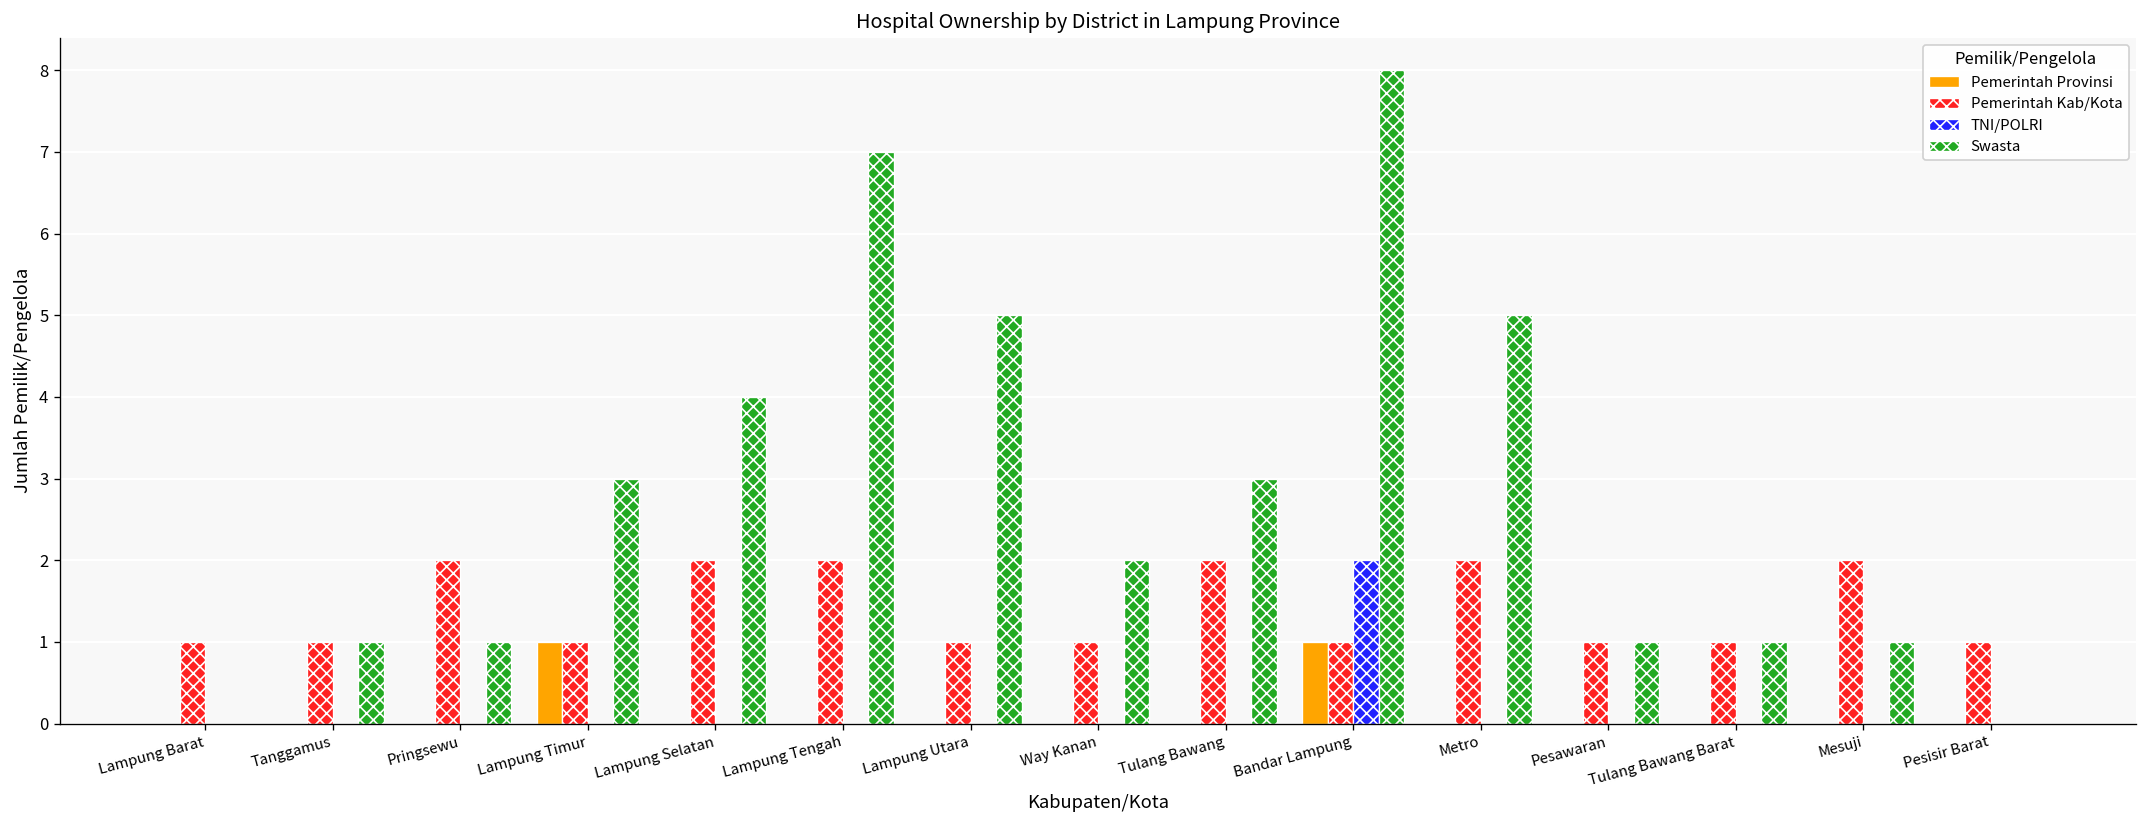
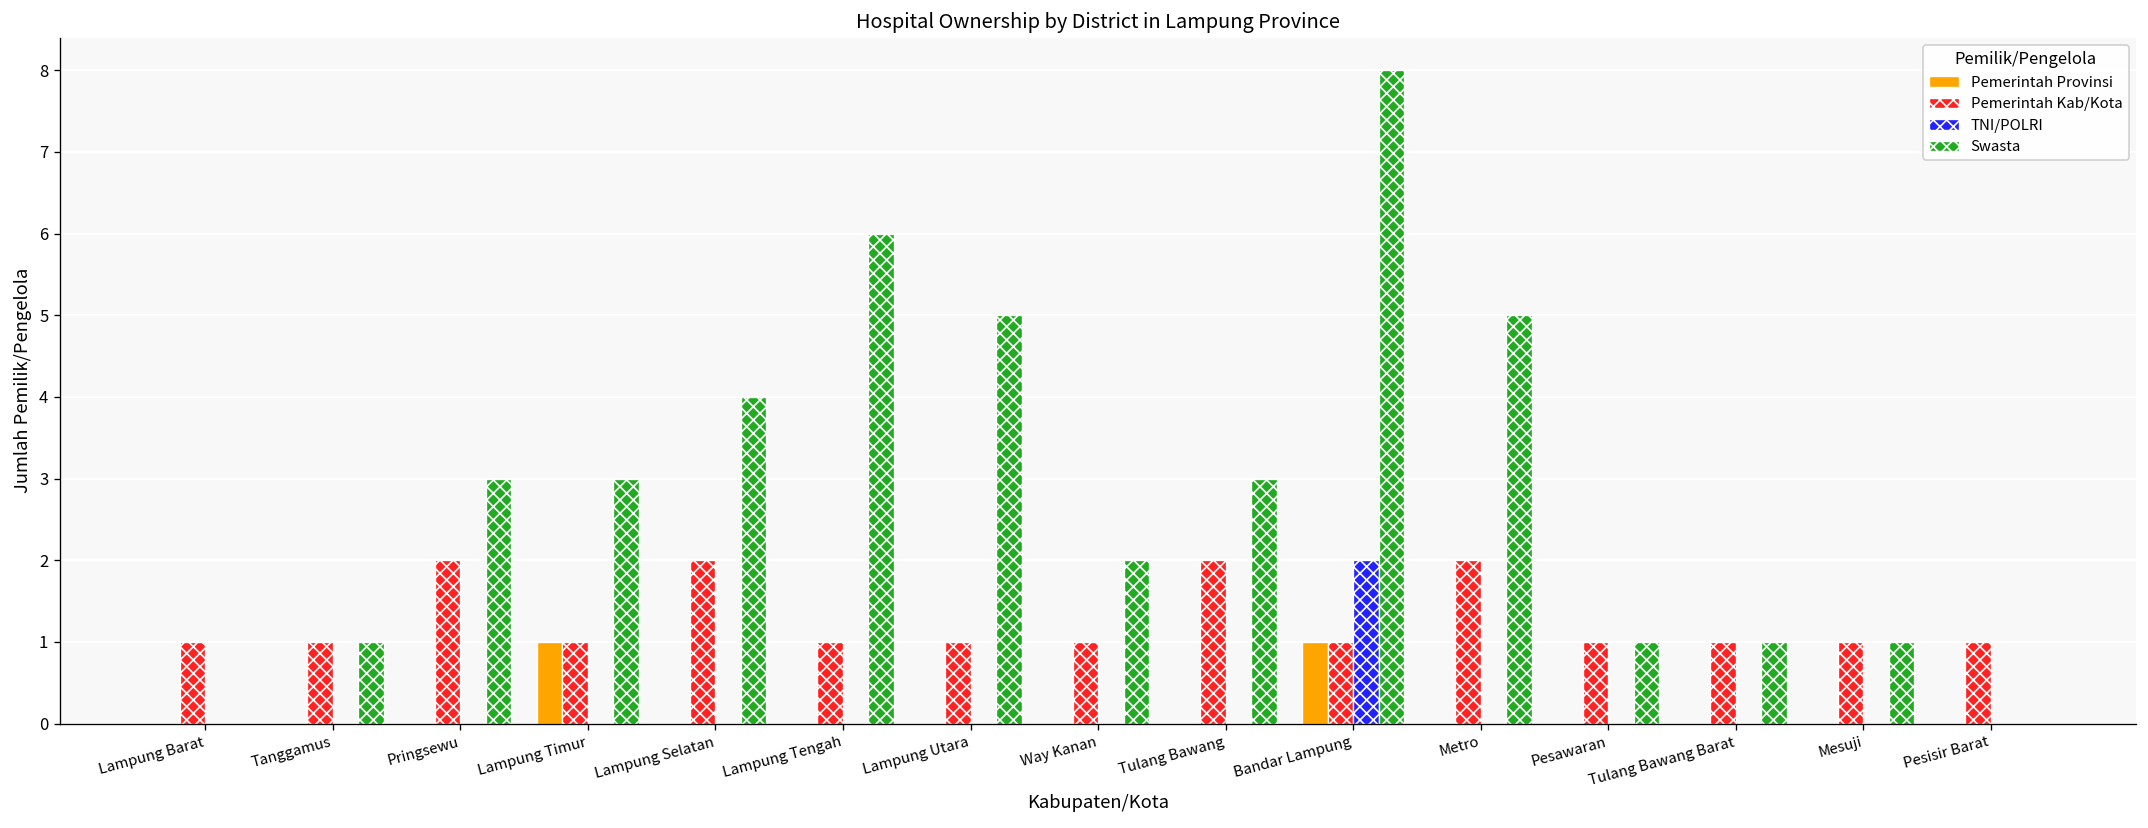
  {
    "Pemerintah Provinsi": {
      "Lampung Barat": 0,
      "Tanggamus": 0,
      "Pringsewu": 0,
      "Lampung Timur": 1,
      "Lampung Selatan": 0,
      "Lampung Tengah": 0,
      "Lampung Utara": 0,
      "Way Kanan": 0,
      "Tulang Bawang": 0,
      "Bandar Lampung": 1,
      "Metro": 0,
      "Pesawaran": 0,
      "Tulang Bawang Barat": 0,
      "Mesuji": 0,
      "Pesisir Barat": 0
    },
    "Pemerintah Kab/Kota": {
      "Lampung Barat": 1,
      "Tanggamus": 1,
      "Pringsewu": 2,
      "Lampung Timur": 1,
      "Lampung Selatan": 2,
-     "Lampung Tengah": 2,
+     "Lampung Tengah": 1,
      "Lampung Utara": 1,
      "Way Kanan": 1,
      "Tulang Bawang": 2,
      "Bandar Lampung": 1,
      "Metro": 2,
      "Pesawaran": 1,
      "Tulang Bawang Barat": 1,
-     "Mesuji": 2,
+     "Mesuji": 1,
      "Pesisir Barat": 1
    },
    "TNI/POLRI": {
      "Lampung Barat": 0,
      "Tanggamus": 0,
      "Pringsewu": 0,
      "Lampung Timur": 0,
      "Lampung Selatan": 0,
      "Lampung Tengah": 0,
      "Lampung Utara": 0,
      "Way Kanan": 0,
      "Tulang Bawang": 0,
      "Bandar Lampung": 2,
      "Metro": 0,
      "Pesawaran": 0,
      "Tulang Bawang Barat": 0,
      "Mesuji": 0,
      "Pesisir Barat": 0
    },
    "Swasta": {
      "Lampung Barat": 0,
      "Tanggamus": 1,
-     "Pringsewu": 1,
+     "Pringsewu": 3,
      "Lampung Timur": 3,
      "Lampung Selatan": 4,
-     "Lampung Tengah": 7,
+     "Lampung Tengah": 6,
      "Lampung Utara": 5,
      "Way Kanan": 2,
      "Tulang Bawang": 3,
      "Bandar Lampung": 8,
      "Metro": 5,
      "Pesawaran": 1,
      "Tulang Bawang Barat": 1,
      "Mesuji": 1,
      "Pesisir Barat": 0
    }
  }
